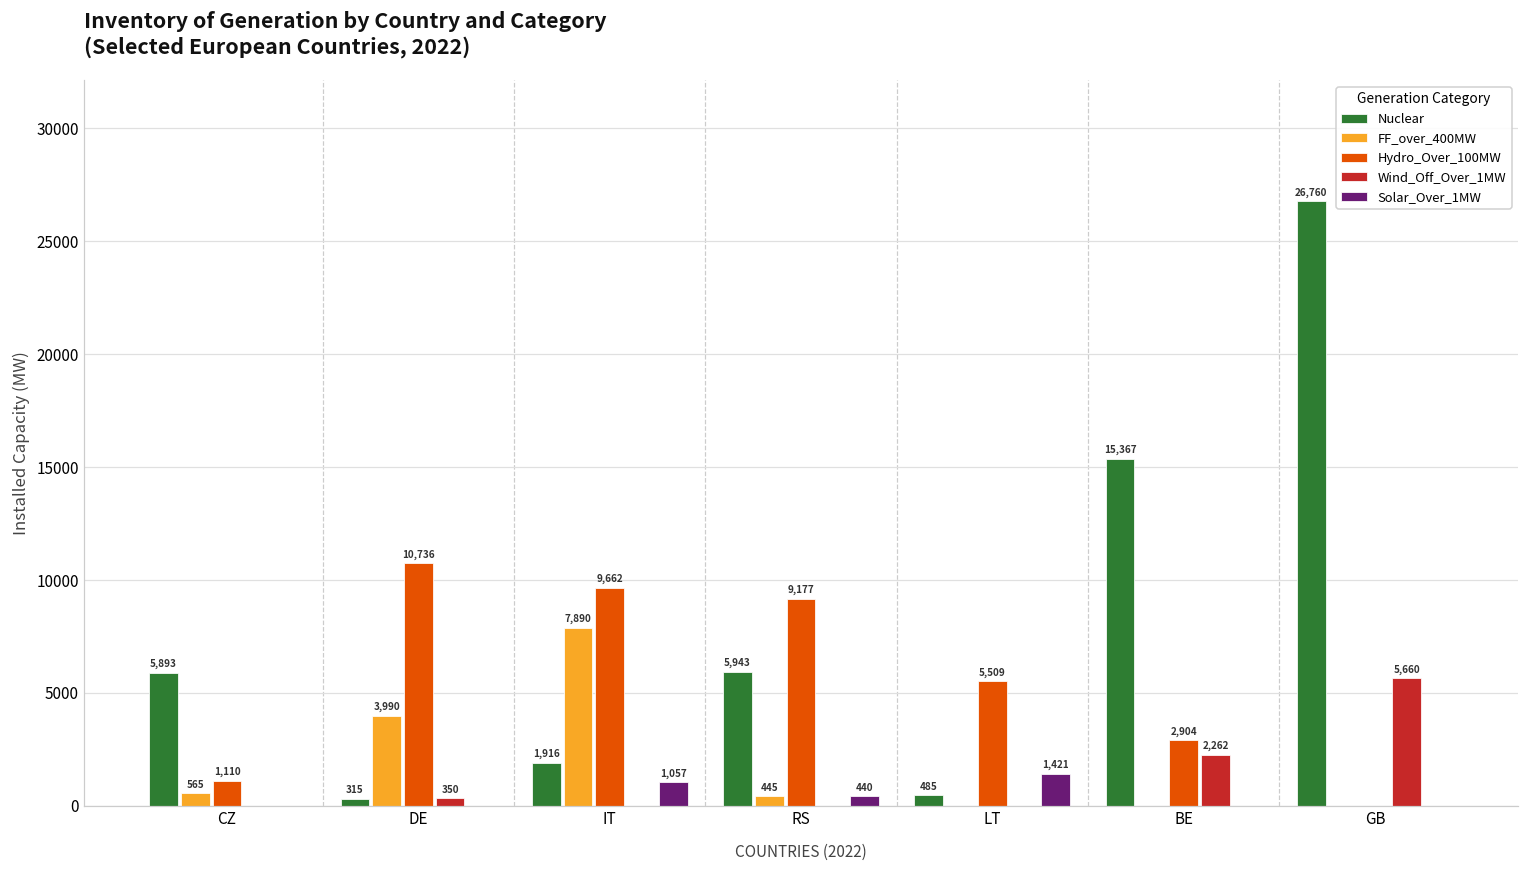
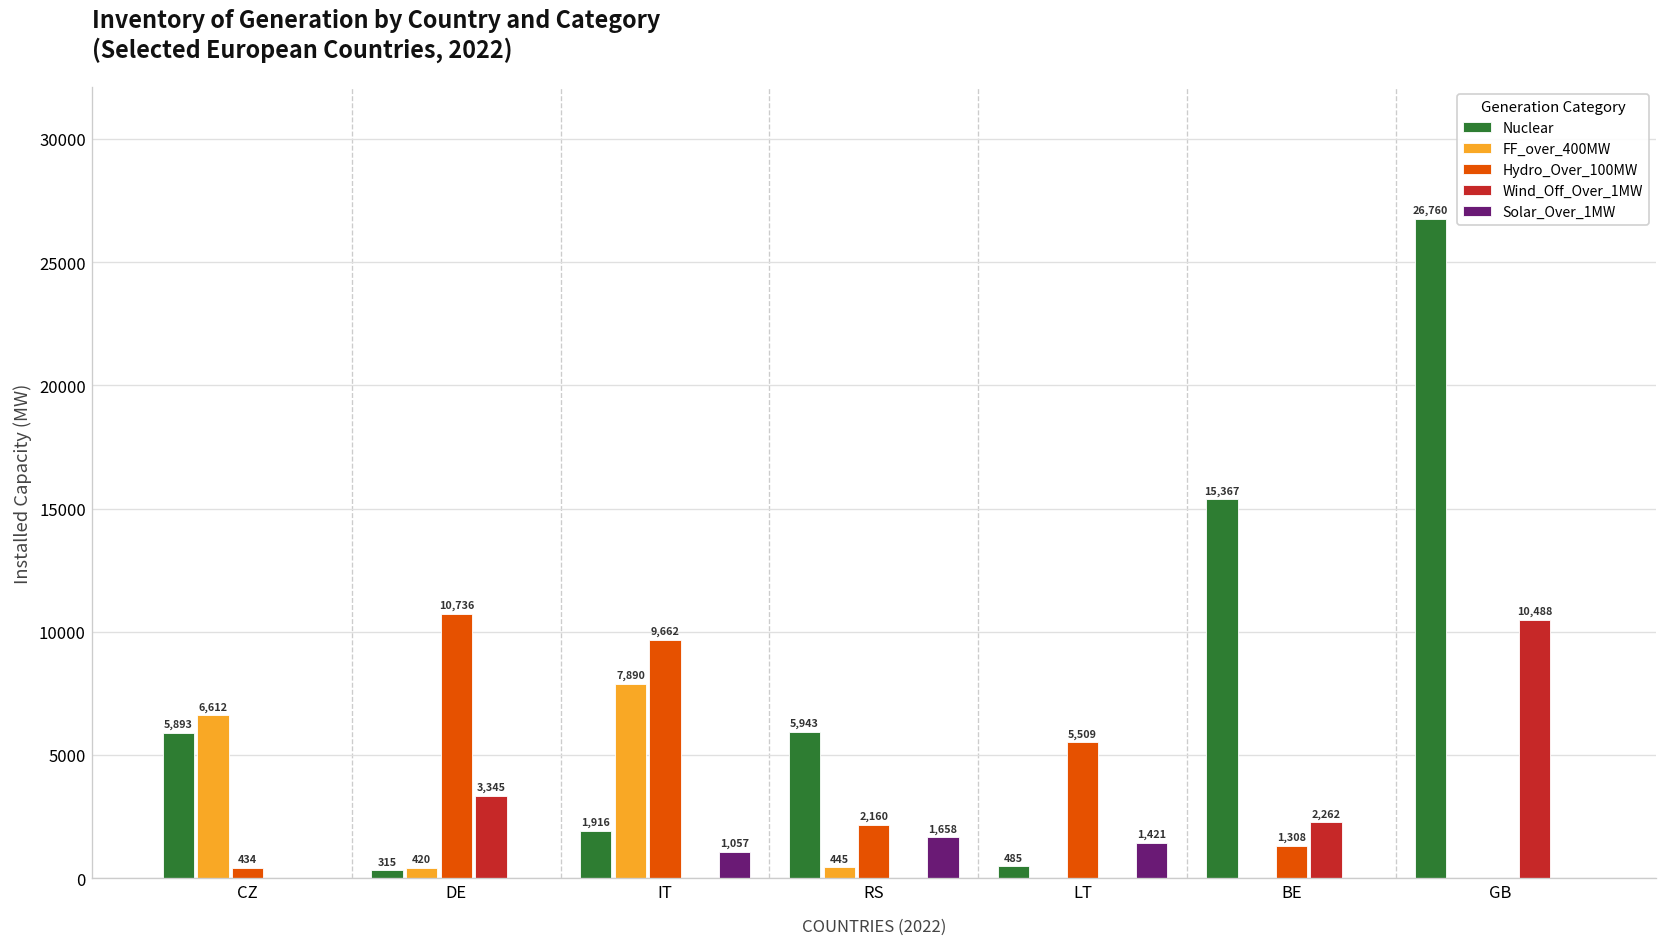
  {
    "Nuclear": {
      "CZ": "5,893",
      "DE": "315",
      "IT": "1,916",
      "RS": "5,943",
      "LT": "485",
      "BE": "15,367",
      "GB": "26,760"
    },
    "FF_over_400MW": {
-     "CZ": "565",
-     "DE": "3,990",
+     "CZ": "6,612",
+     "DE": "420",
      "IT": "7,890",
      "RS": "445"
    },
    "Hydro_Over_100MW": {
-     "CZ": "1,110",
+     "CZ": "434",
      "DE": "10,736",
      "IT": "9,662",
-     "RS": "9,177",
+     "RS": "2,160",
      "LT": "5,509",
-     "BE": "2,904"
+     "BE": "1,308"
    },
    "Wind_Off_Over_1MW": {
-     "DE": "350",
+     "DE": "3,345",
      "BE": "2,262",
-     "GB": "5,660"
+     "GB": "10,488"
    },
    "Solar_Over_1MW": {
      "IT": "1,057",
-     "RS": "440",
+     "RS": "1,658",
      "LT": "1,421"
    }
  }
